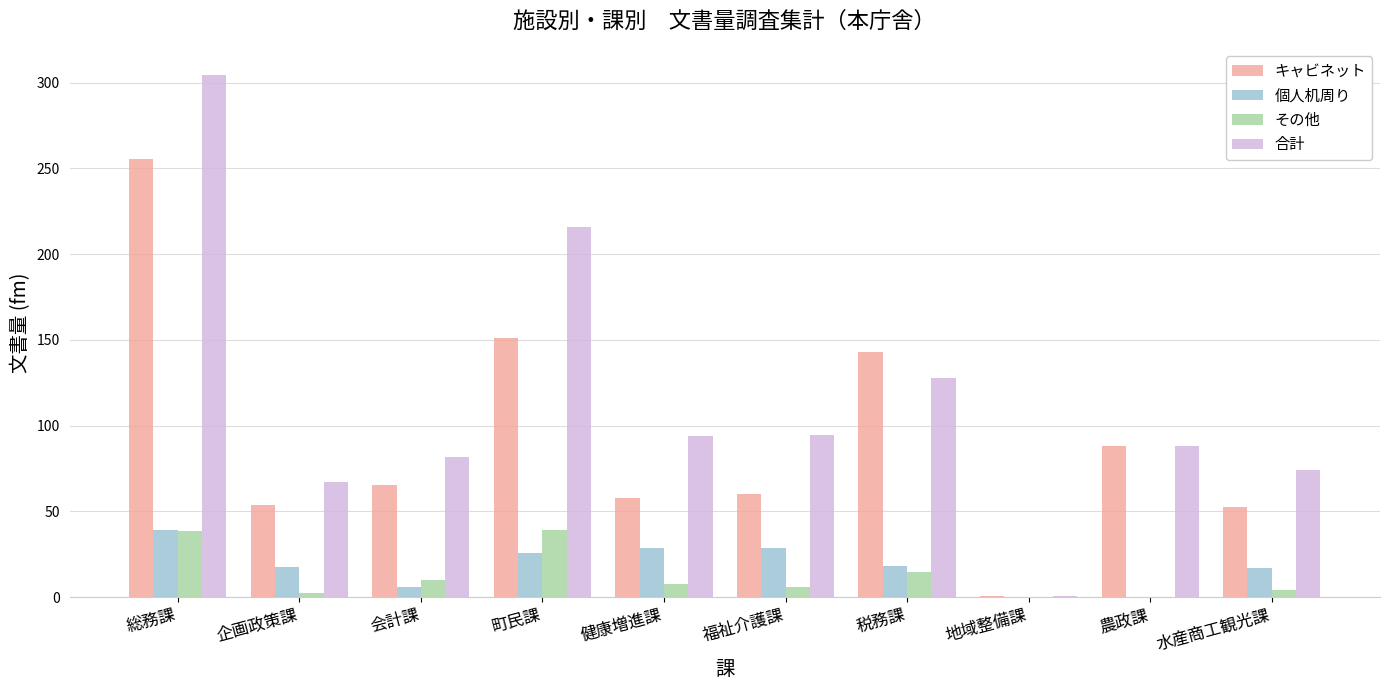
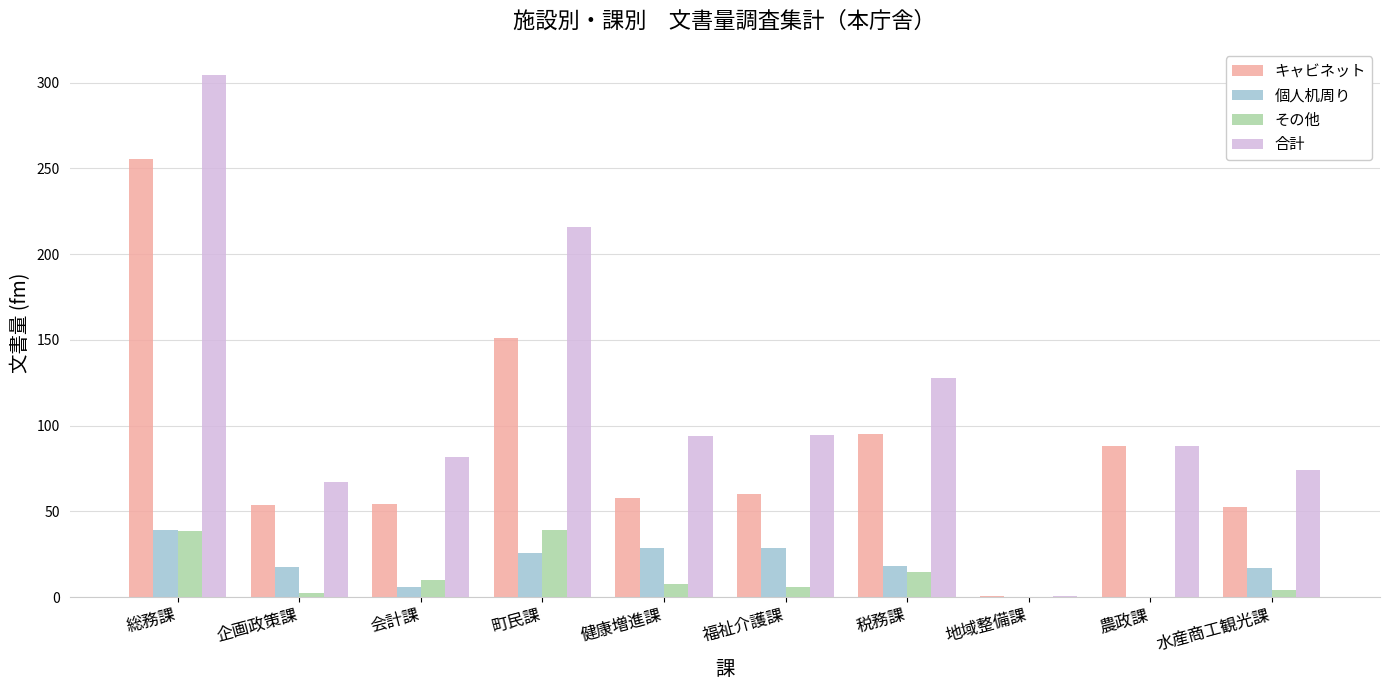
  {
    "キャビネット": {
      "総務課": 255,
      "企画政策課": 54,
-     "会計課": 66,
+     "会計課": 54,
      "町民課": 151,
      "健康増進課": 58,
      "福祉介護課": 60,
-     "税務課": 143,
+     "税務課": 95,
      "農政課": 88,
      "水産商工観光課": 52
    }
  }
